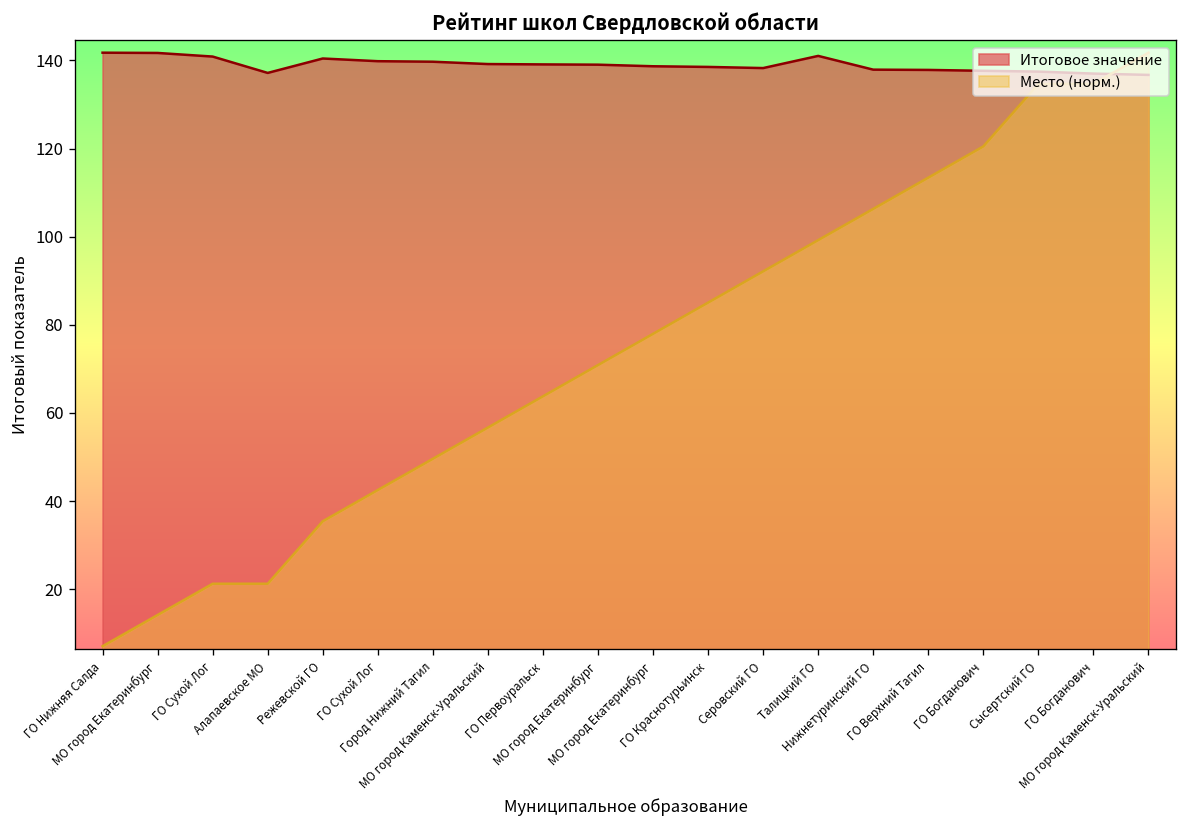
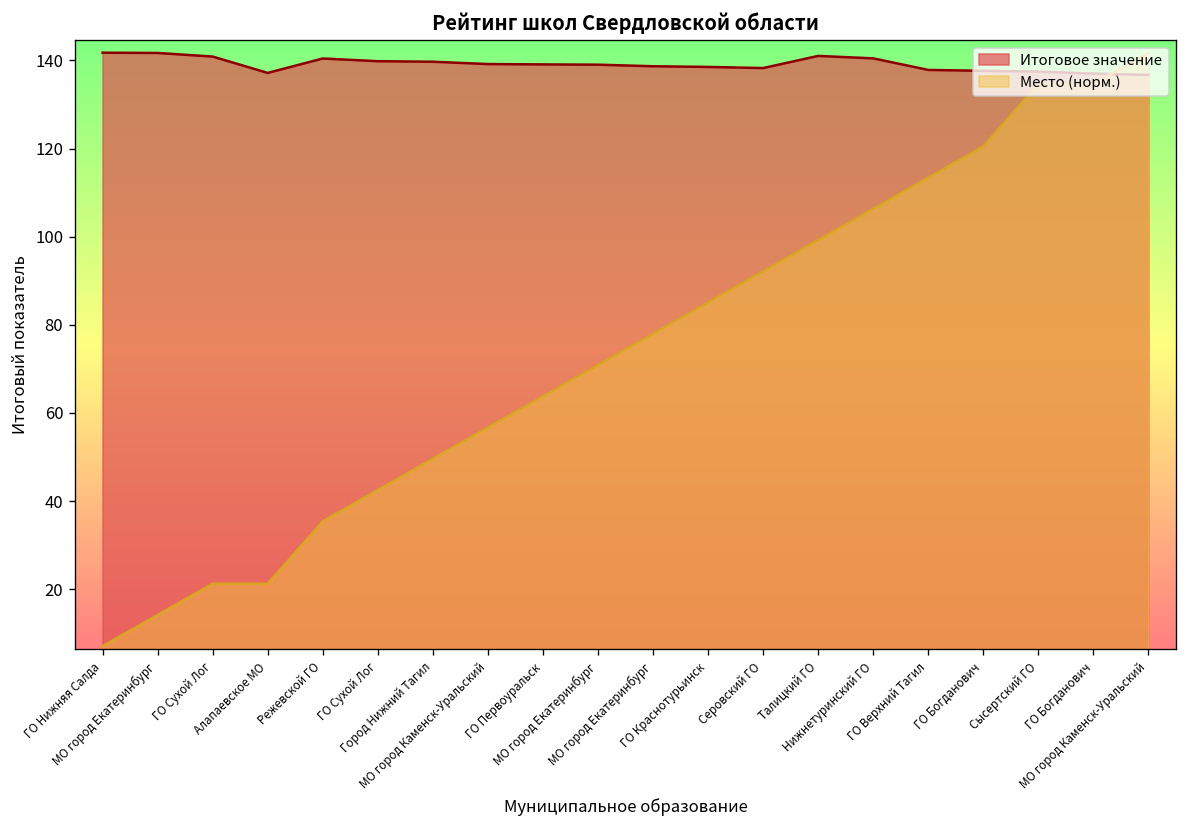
  {
    "Итоговое значение": {
      "ГО Нижняя Салда": 142,
      "Алапаевское МО": 137,
      "Режевской ГО": 140,
      "Город Нижний Тагил": 140,
      "ГО Первоуральск": 139,
      "ГО Краснотурьинск": 139,
      "Серовский ГО": 138,
      "Талицкий ГО": 141,
-     "Нижнетуринский ГО": 138,
+     "Нижнетуринский ГО": 140,
      "ГО Верхний Тагил": 138
    },
    "Место (норм.)": {
      "ГО Нижняя Салда": 7,
      "Алапаевское МО": 21,
      "Режевской ГО": 35,
      "Город Нижний Тагил": 50,
      "ГО Первоуральск": 64,
      "ГО Краснотурьинск": 85,
      "Серовский ГО": 92,
      "Талицкий ГО": 99,
      "Нижнетуринский ГО": 106,
      "ГО Верхний Тагил": 113
    }
  }
